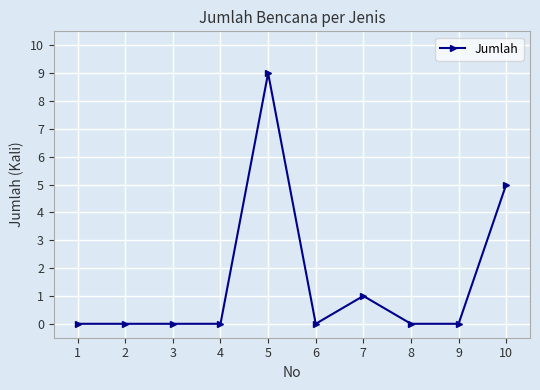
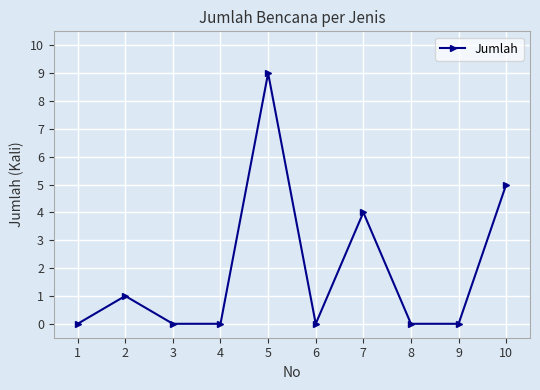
  {
    "1": 0,
-   "2": 0,
+   "2": 1,
    "3": 0,
    "4": 0,
    "5": 9,
    "6": 0,
-   "7": 1,
+   "7": 4,
    "8": 0,
    "9": 0,
    "10": 5
  }
